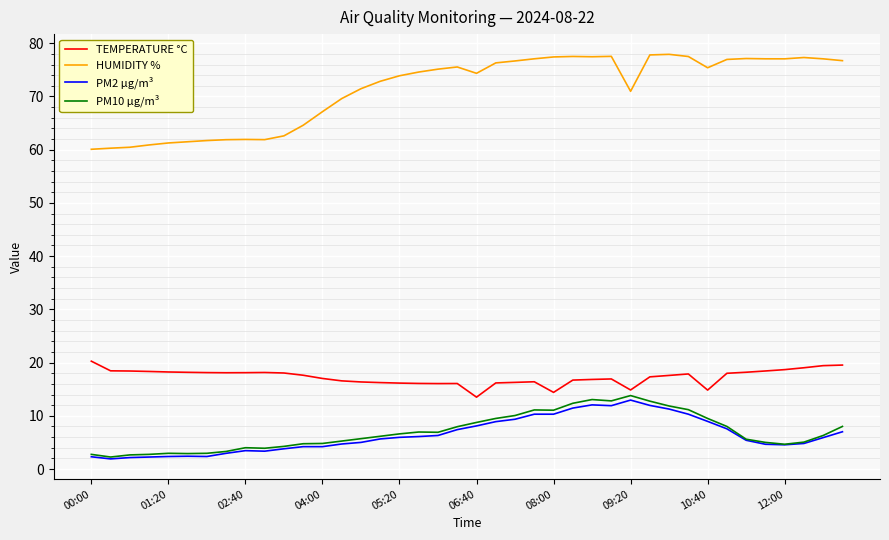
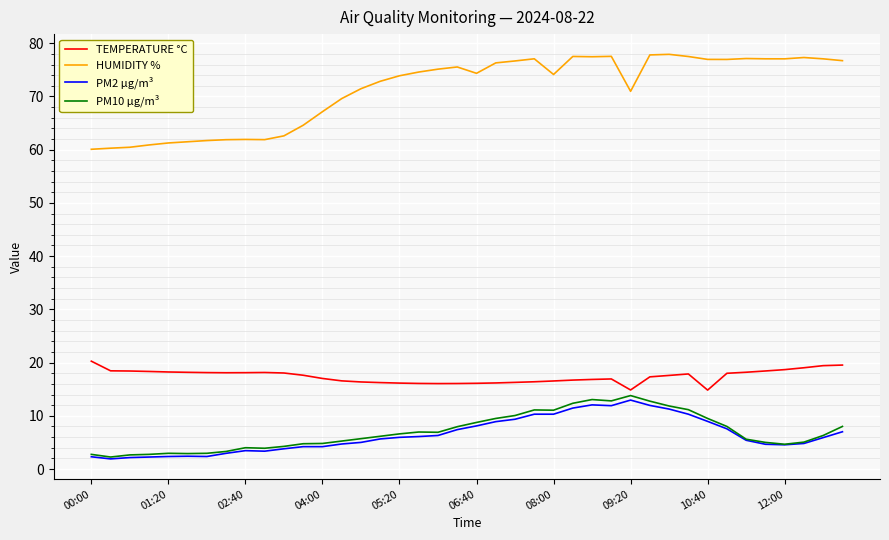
  {
    "TEMPERATURE °C": {
      "00:00": 20,
      "01:20": 18,
      "02:40": 18,
      "04:00": 17,
      "05:20": 16,
-     "06:40": 14,
-     "08:00": 14,
+     "06:40": 16,
+     "08:00": 17,
      "09:20": 15,
      "10:40": 15,
      "12:00": 19
    },
    "HUMIDITY %": {
      "00:00": 60,
      "01:20": 61,
      "02:40": 62,
      "04:00": 67,
      "05:20": 74,
      "06:40": 74,
-     "08:00": 77,
+     "08:00": 74,
      "09:20": 71,
-     "10:40": 75,
+     "10:40": 77,
      "12:00": 77
    },
    "PM2 µg/m³": {
      "01:20": 2,
      "02:40": 3,
      "04:00": 4,
      "05:20": 6,
      "06:40": 8,
      "08:00": 10,
      "09:20": 13,
      "10:40": 9
    },
    "PM10 µg/m³": {
      "01:20": 3,
      "02:40": 4,
      "04:00": 5,
      "05:20": 7,
      "06:40": 9,
      "08:00": 11,
      "09:20": 14,
      "10:40": 10
    }
  }
